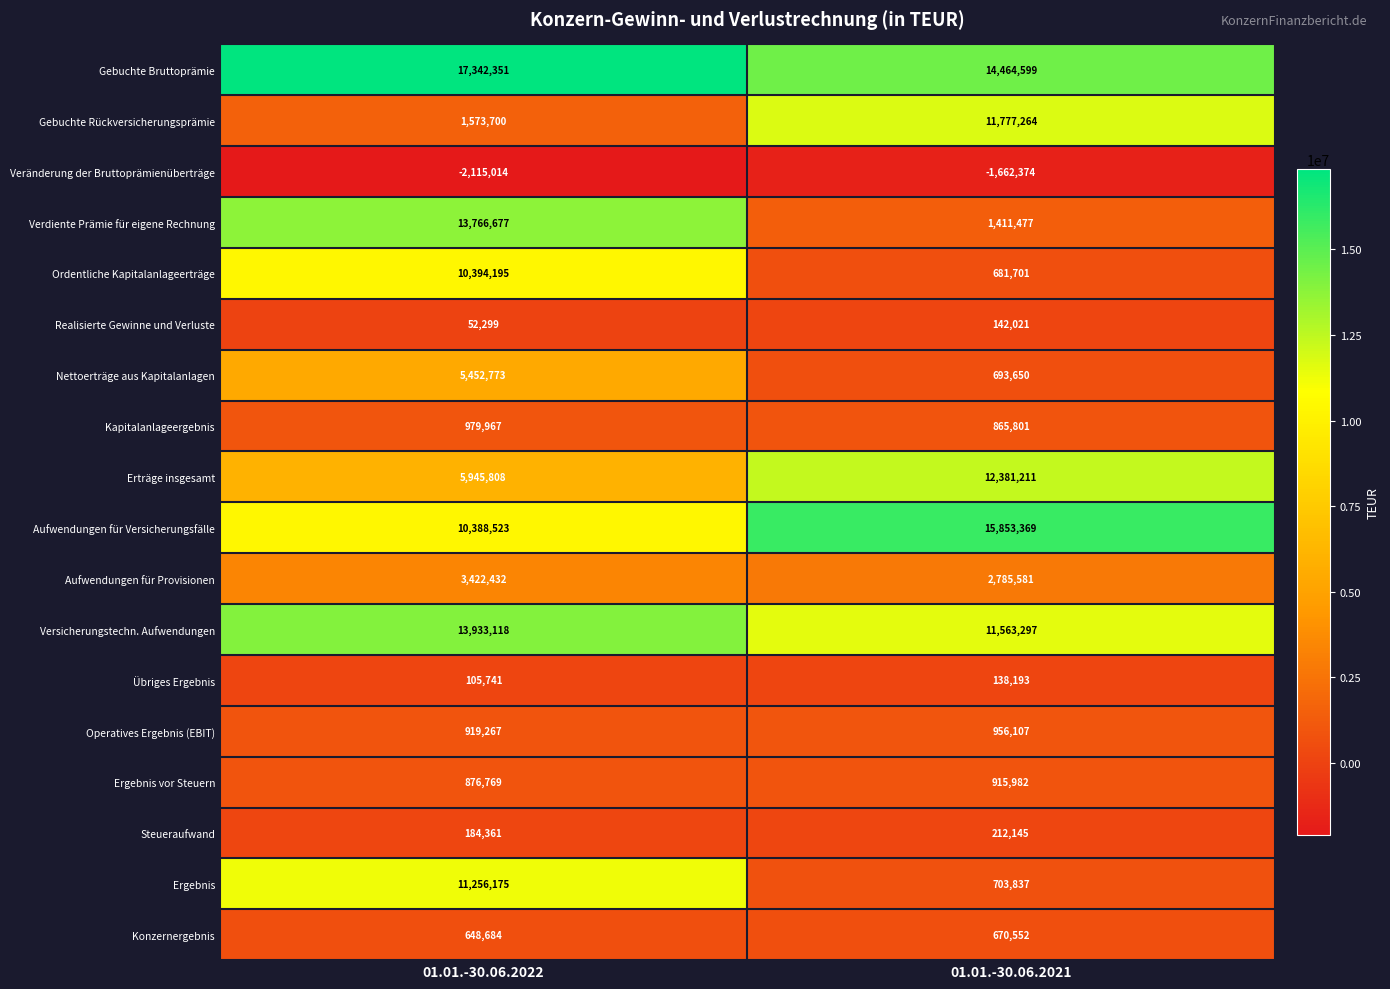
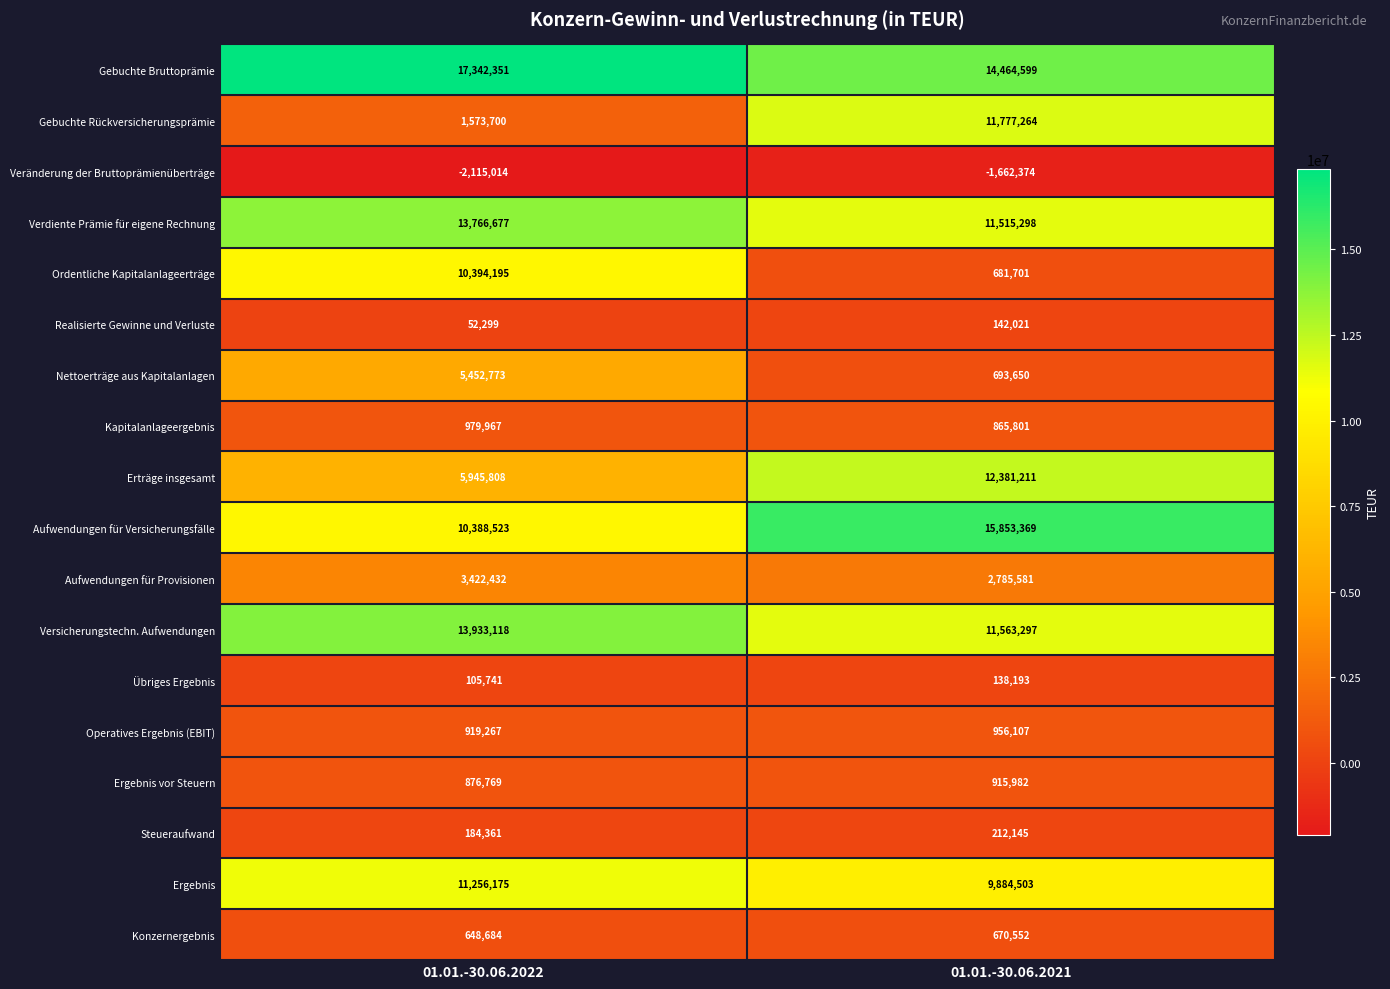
  {
    "Gebuchte Bruttoprämie": {
      "01.01.-30.06.2022": "17,342,351",
      "01.01.-30.06.2021": "14,464,599"
    },
    "Gebuchte Rückversicherungsprämie": {
      "01.01.-30.06.2022": "1,573,700",
      "01.01.-30.06.2021": "11,777,264"
    },
    "Veränderung der Bruttoprämienüberträge": {
      "01.01.-30.06.2022": "-2,115,014",
      "01.01.-30.06.2021": "-1,662,374"
    },
    "Verdiente Prämie für eigene Rechnung": {
      "01.01.-30.06.2022": "13,766,677",
-     "01.01.-30.06.2021": "1,411,477"
+     "01.01.-30.06.2021": "11,515,298"
    },
    "Ordentliche Kapitalanlageerträge": {
      "01.01.-30.06.2022": "10,394,195",
      "01.01.-30.06.2021": "681,701"
    },
    "Realisierte Gewinne und Verluste": {
      "01.01.-30.06.2022": "52,299",
      "01.01.-30.06.2021": "142,021"
    },
    "Nettoerträge aus Kapitalanlagen": {
      "01.01.-30.06.2022": "5,452,773",
      "01.01.-30.06.2021": "693,650"
    },
    "Kapitalanlageergebnis": {
      "01.01.-30.06.2022": "979,967",
      "01.01.-30.06.2021": "865,801"
    },
    "Erträge insgesamt": {
      "01.01.-30.06.2022": "5,945,808",
      "01.01.-30.06.2021": "12,381,211"
    },
    "Aufwendungen für Versicherungsfälle": {
      "01.01.-30.06.2022": "10,388,523",
      "01.01.-30.06.2021": "15,853,369"
    },
    "Aufwendungen für Provisionen": {
      "01.01.-30.06.2022": "3,422,432",
      "01.01.-30.06.2021": "2,785,581"
    },
    "Versicherungstechn. Aufwendungen": {
      "01.01.-30.06.2022": "13,933,118",
      "01.01.-30.06.2021": "11,563,297"
    },
    "Übriges Ergebnis": {
      "01.01.-30.06.2022": "105,741",
      "01.01.-30.06.2021": "138,193"
    },
    "Operatives Ergebnis (EBIT)": {
      "01.01.-30.06.2022": "919,267",
      "01.01.-30.06.2021": "956,107"
    },
    "Ergebnis vor Steuern": {
      "01.01.-30.06.2022": "876,769",
      "01.01.-30.06.2021": "915,982"
    },
    "Steueraufwand": {
      "01.01.-30.06.2022": "184,361",
      "01.01.-30.06.2021": "212,145"
    },
    "Ergebnis": {
      "01.01.-30.06.2022": "11,256,175",
-     "01.01.-30.06.2021": "703,837"
+     "01.01.-30.06.2021": "9,884,503"
    },
    "Konzernergebnis": {
      "01.01.-30.06.2022": "648,684",
      "01.01.-30.06.2021": "670,552"
    }
  }
